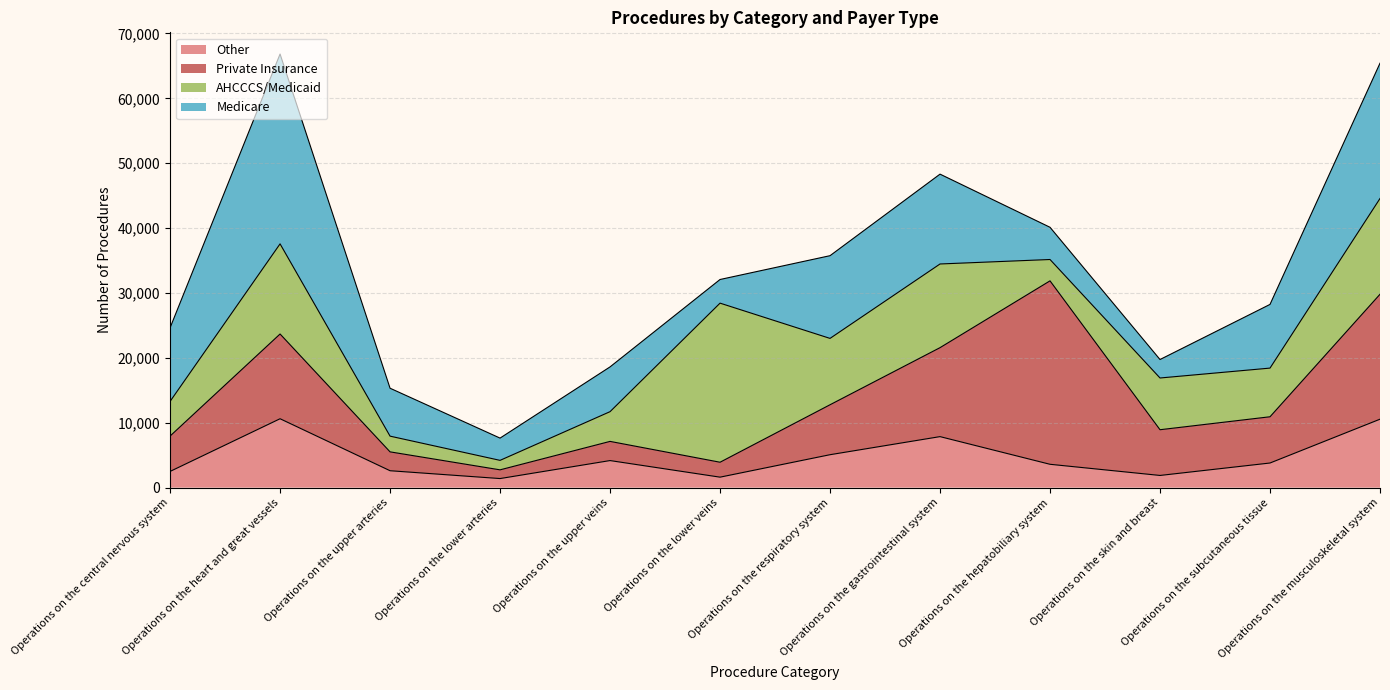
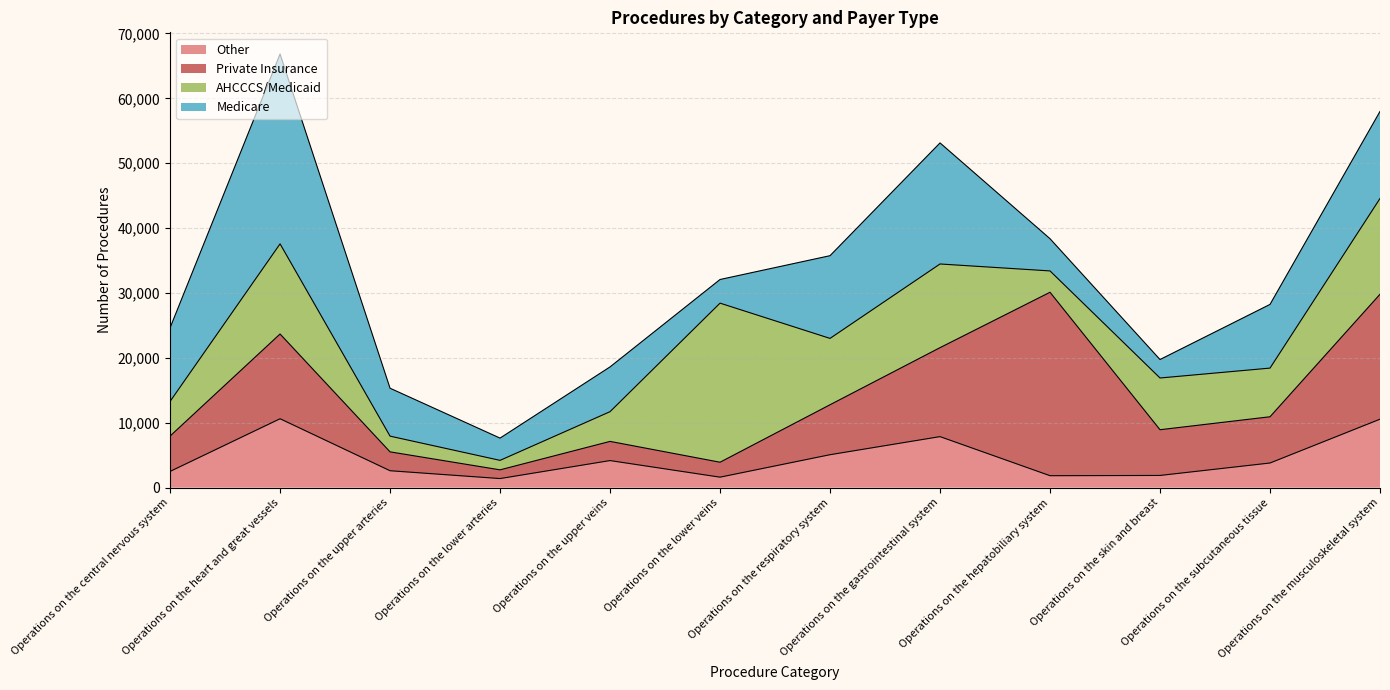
  {
    "Other": {
      "Operations on the central nervous system": "2,000",
      "Operations on the heart and great vessels": "11,000",
      "Operations on the upper arteries": "3,000",
      "Operations on the lower arteries": "1,000",
      "Operations on the upper veins": "4,000",
      "Operations on the lower veins": "2,000",
      "Operations on the respiratory system": "5,000",
      "Operations on the gastrointestinal system": "8,000",
-     "Operations on the hepatobiliary system": "4,000",
+     "Operations on the hepatobiliary system": "2,000",
      "Operations on the skin and breast": "2,000",
      "Operations on the subcutaneous tissue": "4,000",
      "Operations on the musculoskeletal system": "11,000"
    },
    "Private Insurance": {
      "Operations on the central nervous system": "5,000",
      "Operations on the heart and great vessels": "13,000",
      "Operations on the upper arteries": "3,000",
      "Operations on the lower arteries": "1,000",
      "Operations on the upper veins": "3,000",
      "Operations on the lower veins": "2,000",
      "Operations on the respiratory system": "8,000",
      "Operations on the gastrointestinal system": "14,000",
      "Operations on the hepatobiliary system": "28,000",
      "Operations on the skin and breast": "7,000",
      "Operations on the subcutaneous tissue": "7,000",
      "Operations on the musculoskeletal system": "19,000"
    },
    "AHCCCS/Medicaid": {
      "Operations on the central nervous system": "5,000",
      "Operations on the heart and great vessels": "14,000",
      "Operations on the upper arteries": "2,000",
      "Operations on the lower arteries": "1,000",
      "Operations on the upper veins": "5,000",
      "Operations on the lower veins": "25,000",
      "Operations on the respiratory system": "10,000",
      "Operations on the gastrointestinal system": "13,000",
      "Operations on the hepatobiliary system": "3,000",
      "Operations on the skin and breast": "8,000",
      "Operations on the subcutaneous tissue": "8,000",
      "Operations on the musculoskeletal system": "15,000"
    },
    "Medicare": {
      "Operations on the central nervous system": "11,000",
      "Operations on the upper arteries": "7,000",
      "Operations on the lower arteries": "3,000",
      "Operations on the upper veins": "7,000",
      "Operations on the lower veins": "4,000",
      "Operations on the respiratory system": "13,000",
-     "Operations on the gastrointestinal system": "14,000",
+     "Operations on the gastrointestinal system": "19,000",
      "Operations on the hepatobiliary system": "5,000",
      "Operations on the skin and breast": "3,000",
      "Operations on the subcutaneous tissue": "10,000",
-     "Operations on the musculoskeletal system": "21,000"
+     "Operations on the musculoskeletal system": "13,000"
    }
  }
